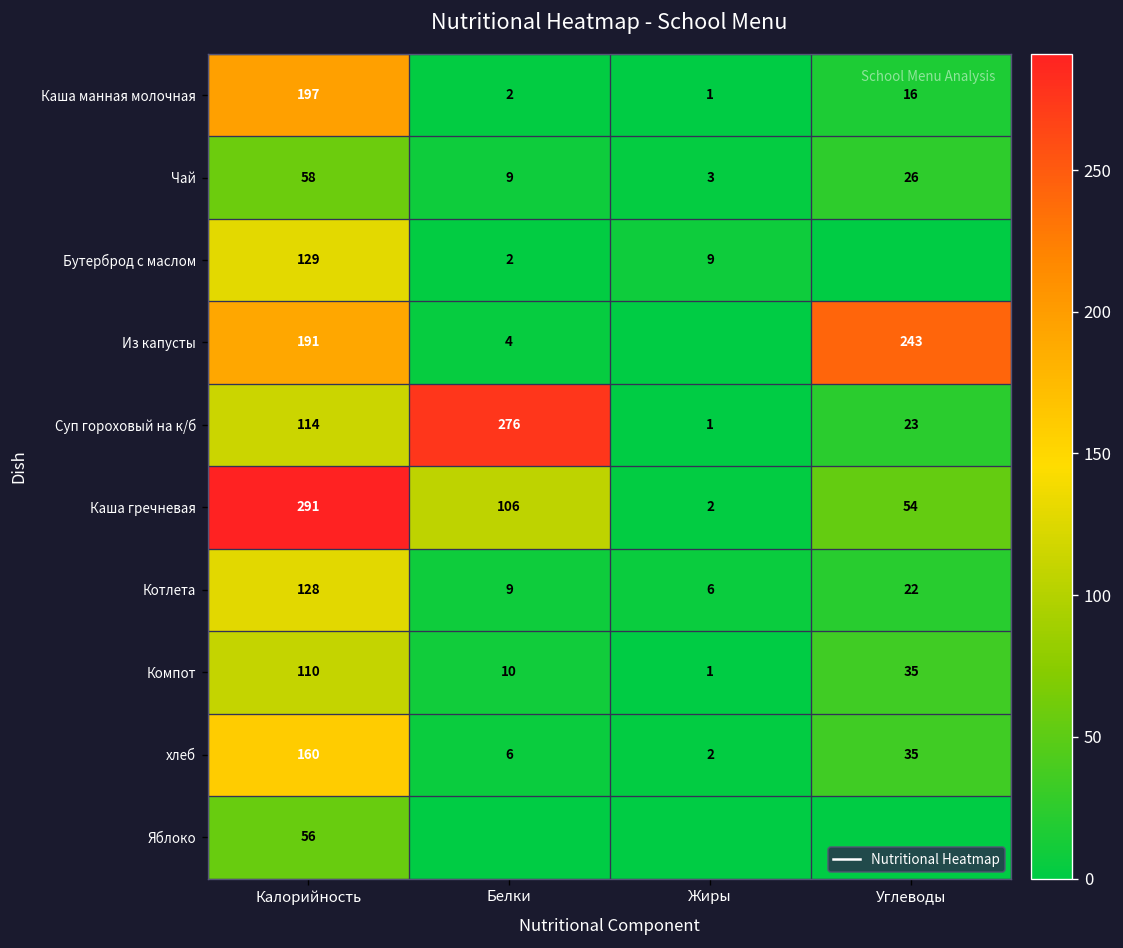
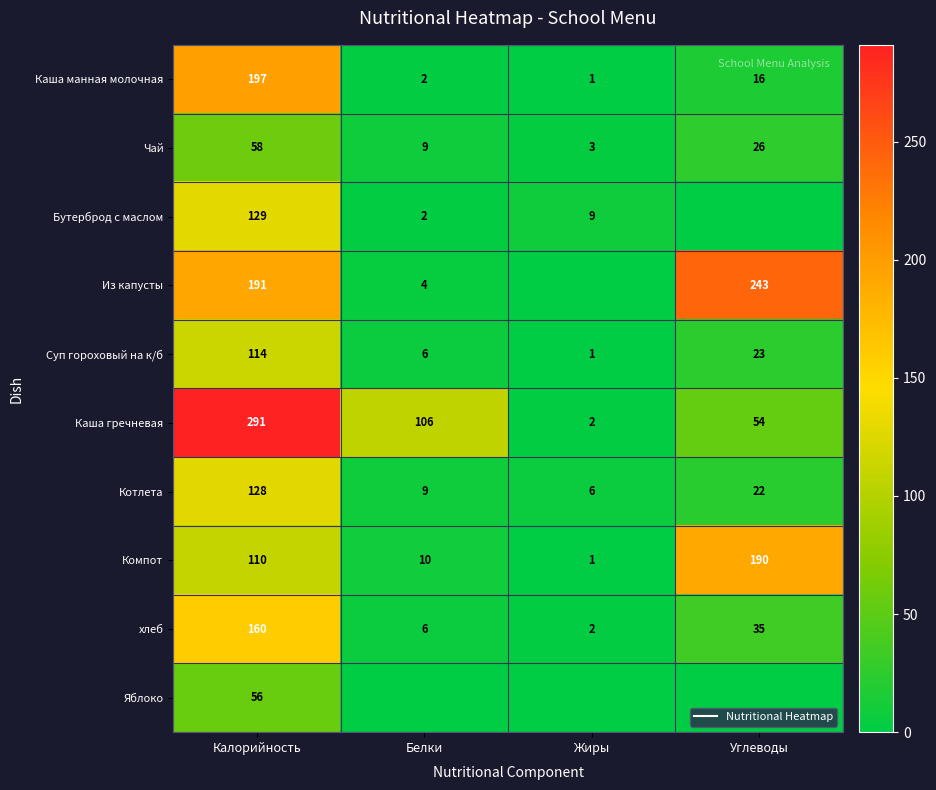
  {
    "Каша манная молочная": {
      "Калорийность": 197,
      "Белки": 2,
      "Жиры": 1
    },
    "Чай": {
      "Калорийность": 58,
      "Белки": 9,
      "Жиры": 3,
      "Углеводы": 26
    },
    "Бутерброд с маслом": {
      "Калорийность": 129,
      "Белки": 2,
      "Жиры": 9
    },
    "Из капусты": {
      "Калорийность": 191,
      "Белки": 4,
      "Углеводы": 243
    },
    "Суп гороховый на к/б": {
      "Калорийность": 114,
-     "Белки": 276,
+     "Белки": 6,
      "Жиры": 1,
      "Углеводы": 23
    },
    "Каша гречневая": {
      "Калорийность": 291,
      "Белки": 106,
      "Жиры": 2,
      "Углеводы": 54
    },
    "Котлета": {
      "Калорийность": 128,
      "Белки": 9,
      "Жиры": 6,
      "Углеводы": 22
    },
    "Компот": {
      "Калорийность": 110,
      "Белки": 10,
      "Жиры": 1,
-     "Углеводы": 35
+     "Углеводы": 190
    },
    "хлеб": {
      "Калорийность": 160,
      "Белки": 6,
      "Жиры": 2,
      "Углеводы": 35
    },
    "Яблоко": {
      "Калорийность": 56
    }
  }
